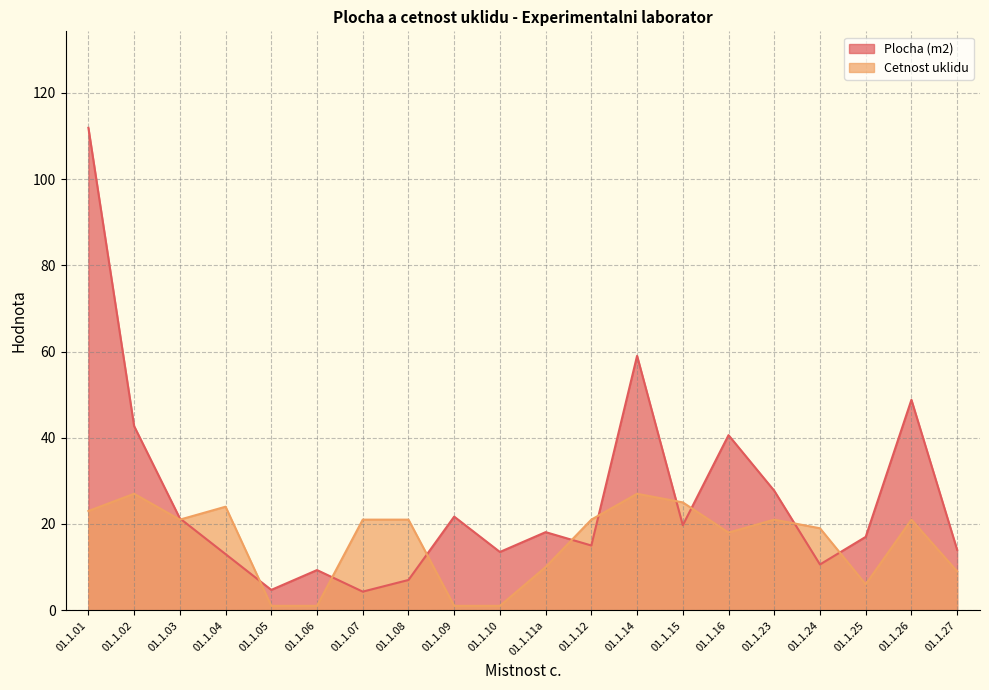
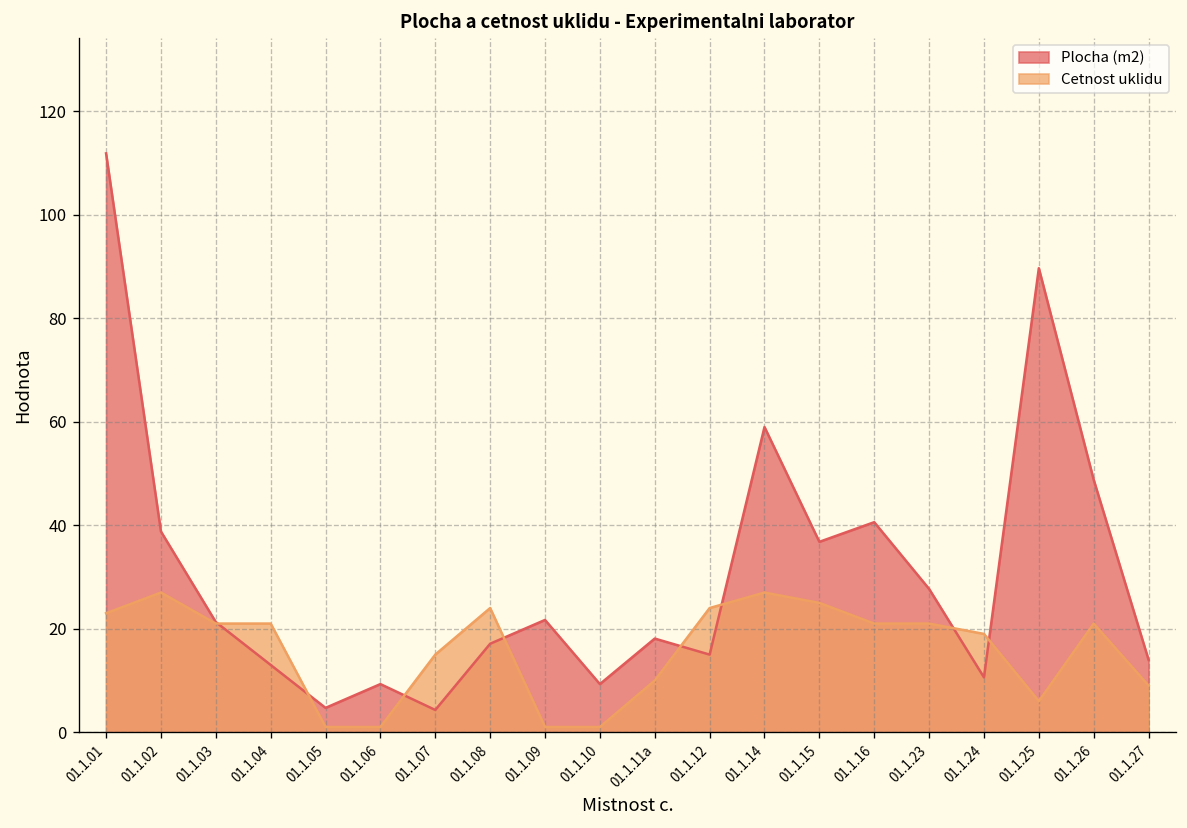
  {
    "Plocha (m2)": {
      "01.1.01": 112,
-     "01.1.02": 43,
+     "01.1.02": 39,
      "01.1.04": 13,
      "01.1.05": 5,
      "01.1.06": 9,
      "01.1.07": 4,
-     "01.1.08": 7,
+     "01.1.08": 17,
      "01.1.09": 22,
-     "01.1.10": 14,
+     "01.1.10": 9,
      "01.1.11a": 18,
      "01.1.12": 15,
      "01.1.14": 59,
-     "01.1.15": 20,
+     "01.1.15": 37,
      "01.1.16": 41,
      "01.1.23": 28,
      "01.1.24": 11,
-     "01.1.25": 17,
+     "01.1.25": 90,
      "01.1.26": 49,
      "01.1.27": 14
    },
    "Cetnost uklidu": {
      "01.1.01": 23,
      "01.1.02": 27,
-     "01.1.04": 24,
+     "01.1.04": 21,
      "01.1.05": 1,
      "01.1.06": 1,
-     "01.1.07": 21,
-     "01.1.08": 21,
+     "01.1.07": 15,
+     "01.1.08": 24,
      "01.1.09": 1,
      "01.1.10": 1,
      "01.1.11a": 10,
-     "01.1.12": 21,
+     "01.1.12": 24,
      "01.1.14": 27,
      "01.1.15": 25,
-     "01.1.16": 18,
+     "01.1.16": 21,
      "01.1.23": 21,
      "01.1.24": 19,
      "01.1.25": 6,
      "01.1.26": 21,
      "01.1.27": 9
    }
  }
